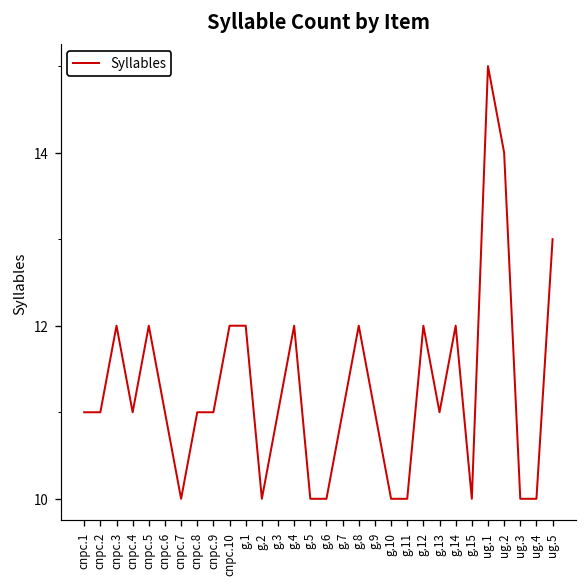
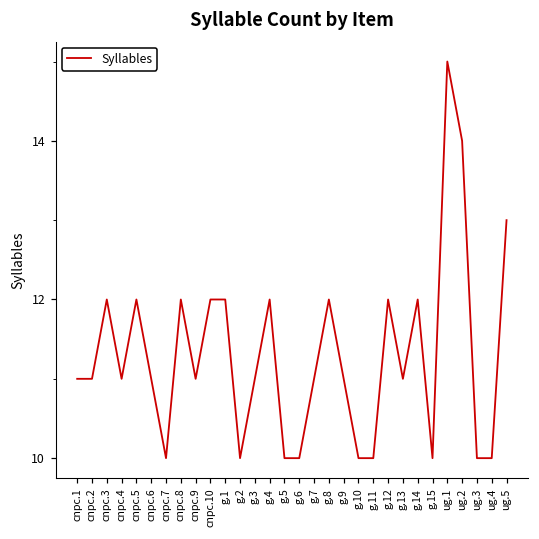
  {
    "cnpc.1": 11,
    "cnpc.2": 11,
    "cnpc.3": 12,
    "cnpc.4": 11,
    "cnpc.5": 12,
    "cnpc.6": 11,
    "cnpc.7": 10,
-   "cnpc.8": 11,
+   "cnpc.8": 12,
    "cnpc.9": 11,
    "cnpc.10": 12,
    "g.1": 12,
    "g.2": 10,
    "g.3": 11,
    "g.4": 12,
    "g.5": 10,
    "g.6": 10,
    "g.7": 11,
    "g.8": 12,
    "g.9": 11,
    "g.10": 10,
    "g.11": 10,
    "g.12": 12,
    "g.13": 11,
    "g.14": 12,
    "g.15": 10,
    "ug.1": 15,
    "ug.2": 14,
    "ug.3": 10,
    "ug.4": 10,
    "ug.5": 13
  }
